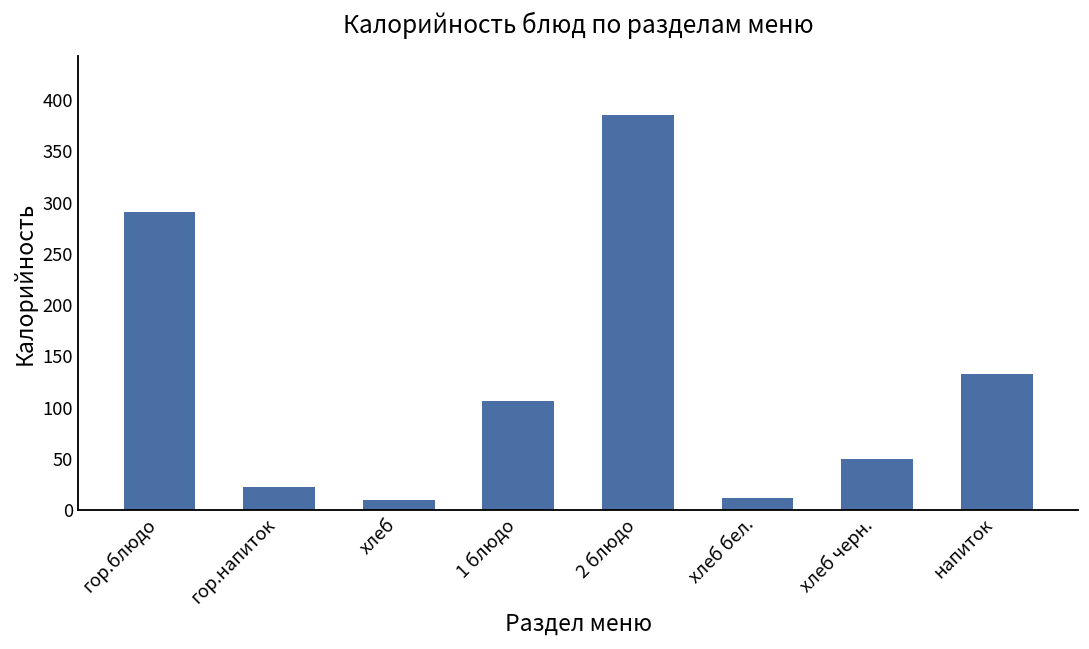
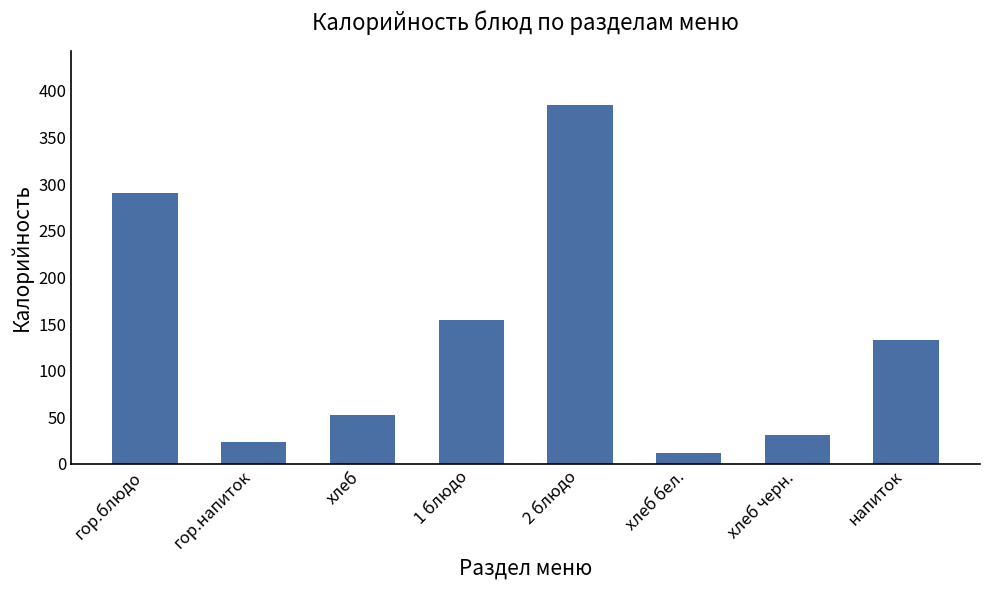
  {
    "гор.блюдо": 290,
    "гор.напиток": 20,
-   "хлеб": 10,
-   "1 блюдо": 110,
+   "хлеб": 50,
+   "1 блюдо": 150,
    "2 блюдо": 390,
    "хлеб бел.": 10,
-   "хлеб черн.": 50,
+   "хлеб черн.": 30,
    "напиток": 130
  }
